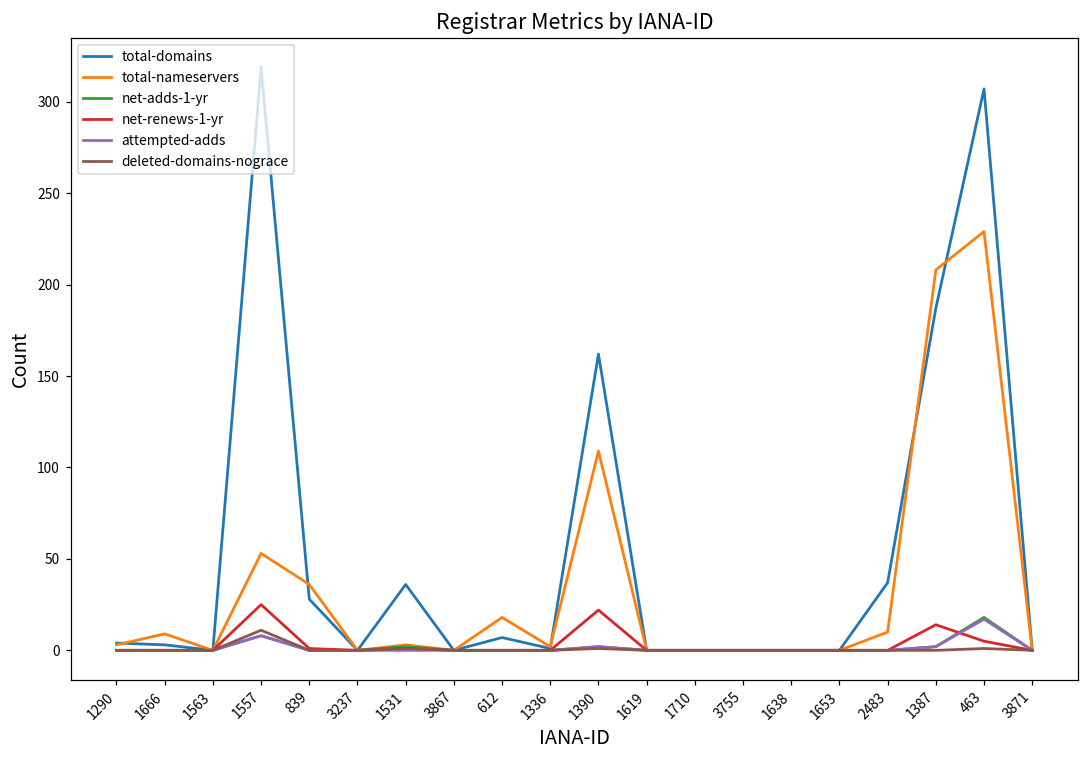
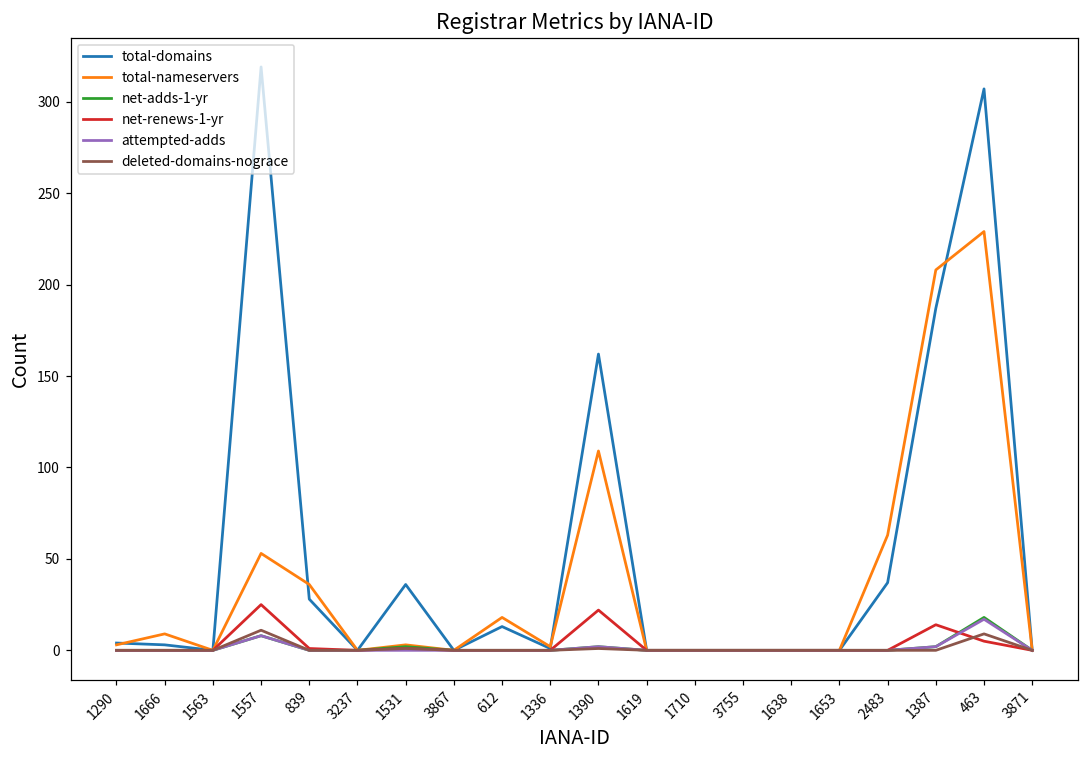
  {
    "total-domains": {
      "1666": 3,
      "839": 28,
      "1531": 36,
-     "612": 7,
+     "612": 13,
      "1390": 162,
      "2483": 37,
      "1387": 187,
      "463": 307
    },
    "total-nameservers": {
      "1666": 9,
      "1557": 53,
      "839": 36,
      "612": 18,
      "1390": 109,
-     "2483": 10,
+     "2483": 63,
      "1387": 208,
      "463": 229
    },
    "net-renews-1-yr": {
      "1557": 25,
      "1390": 22,
      "1387": 14,
      "463": 5
    },
    "deleted-domains-nograce": {
      "1557": 11,
      "1387": 0,
-     "463": 1
+     "463": 9
    }
  }
